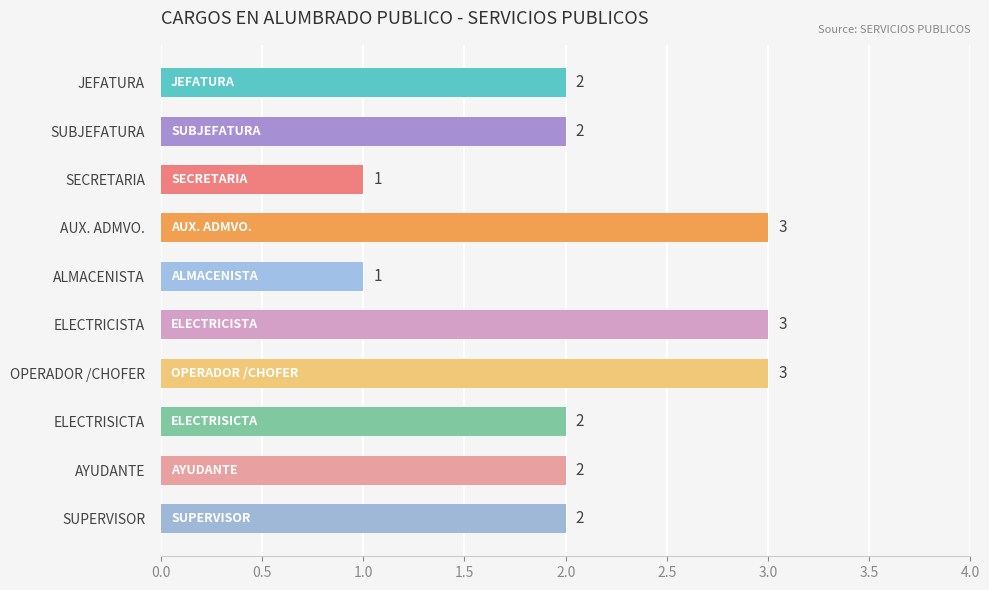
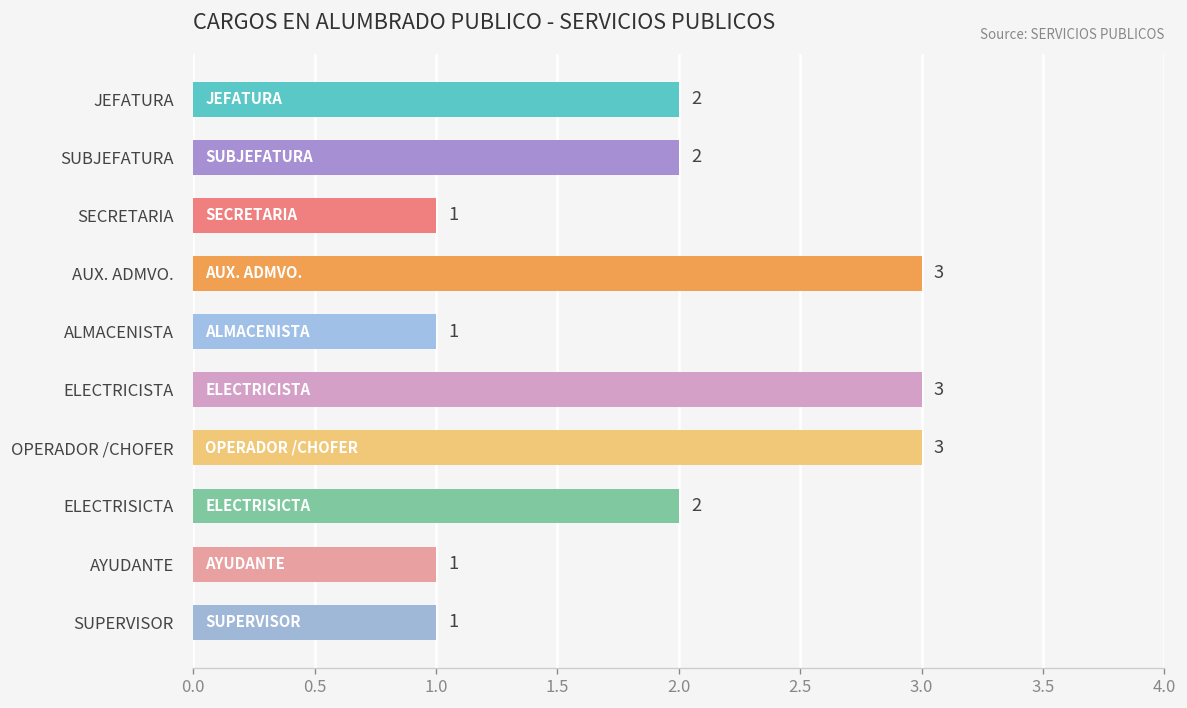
  {
    "JEFATURA": 2,
    "SUBJEFATURA": 2,
    "SECRETARIA": 1,
    "AUX. ADMVO.": 3,
    "ALMACENISTA": 1,
    "ELECTRICISTA": 3,
    "OPERADOR /CHOFER": 3,
    "ELECTRISICTA": 2,
-   "AYUDANTE": 2,
-   "SUPERVISOR": 2
+   "AYUDANTE": 1,
+   "SUPERVISOR": 1
  }
